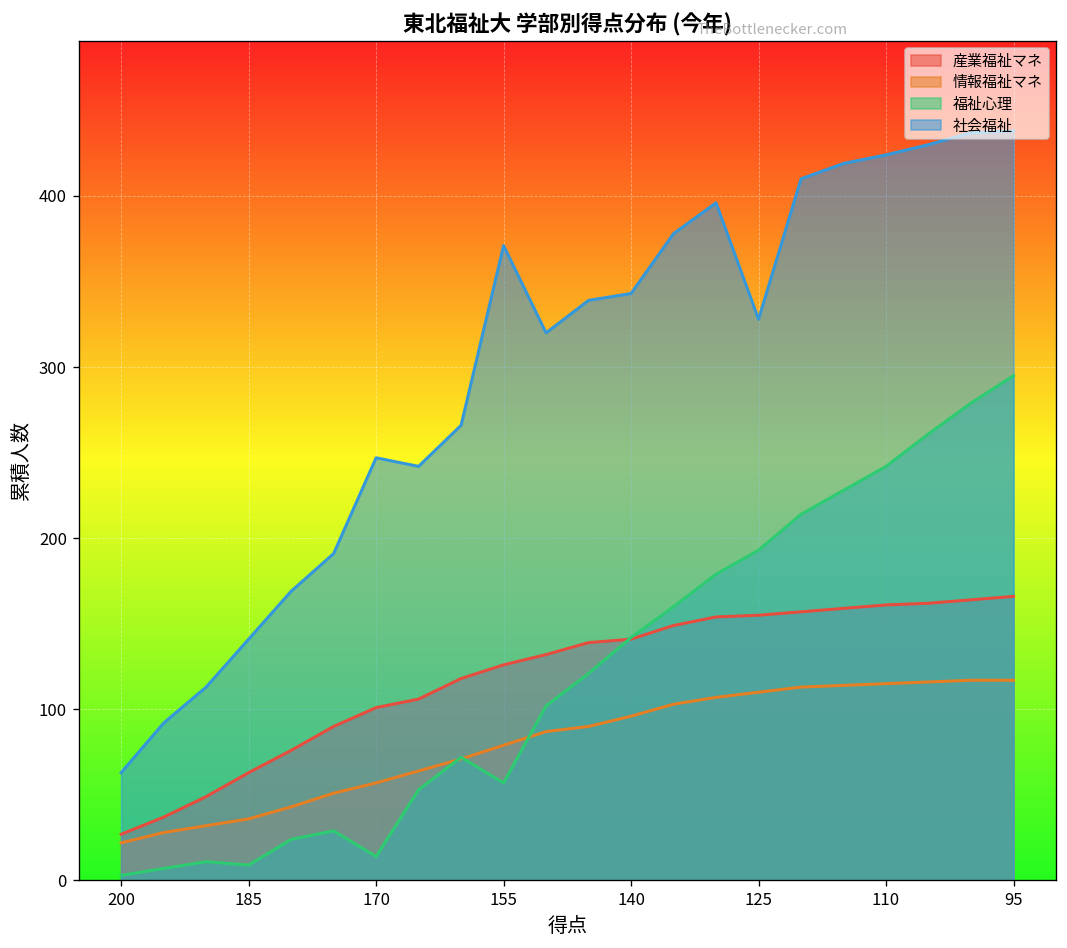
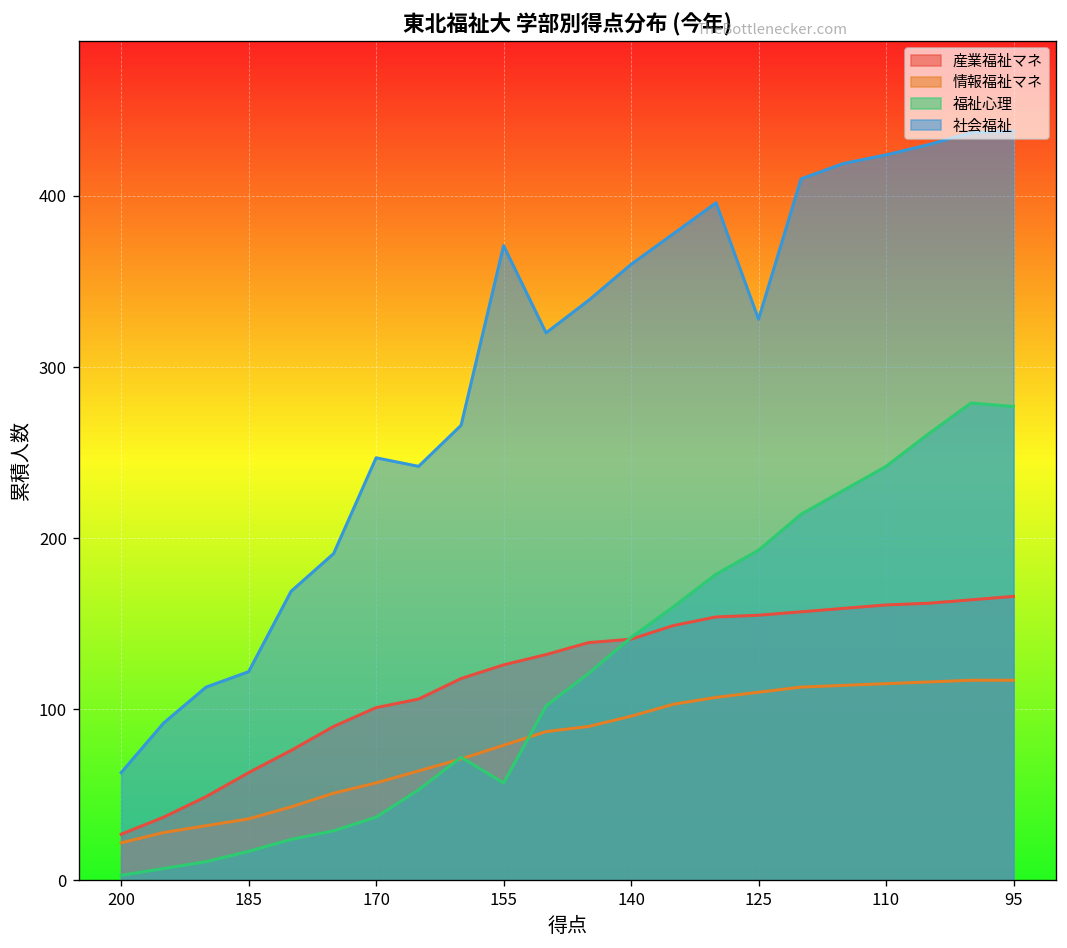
  {
    "福祉心理": {
      "200": 3,
-     "185": 9,
-     "170": 14,
+     "185": 17,
+     "170": 37,
      "155": 57,
      "125": 193,
      "110": 242,
-     "95": 295
+     "95": 277
    },
    "社会福祉": {
      "200": 63,
-     "185": 141,
+     "185": 122,
      "170": 247,
      "155": 371,
-     "140": 343,
+     "140": 360,
      "125": 328,
      "110": 424
    }
  }
